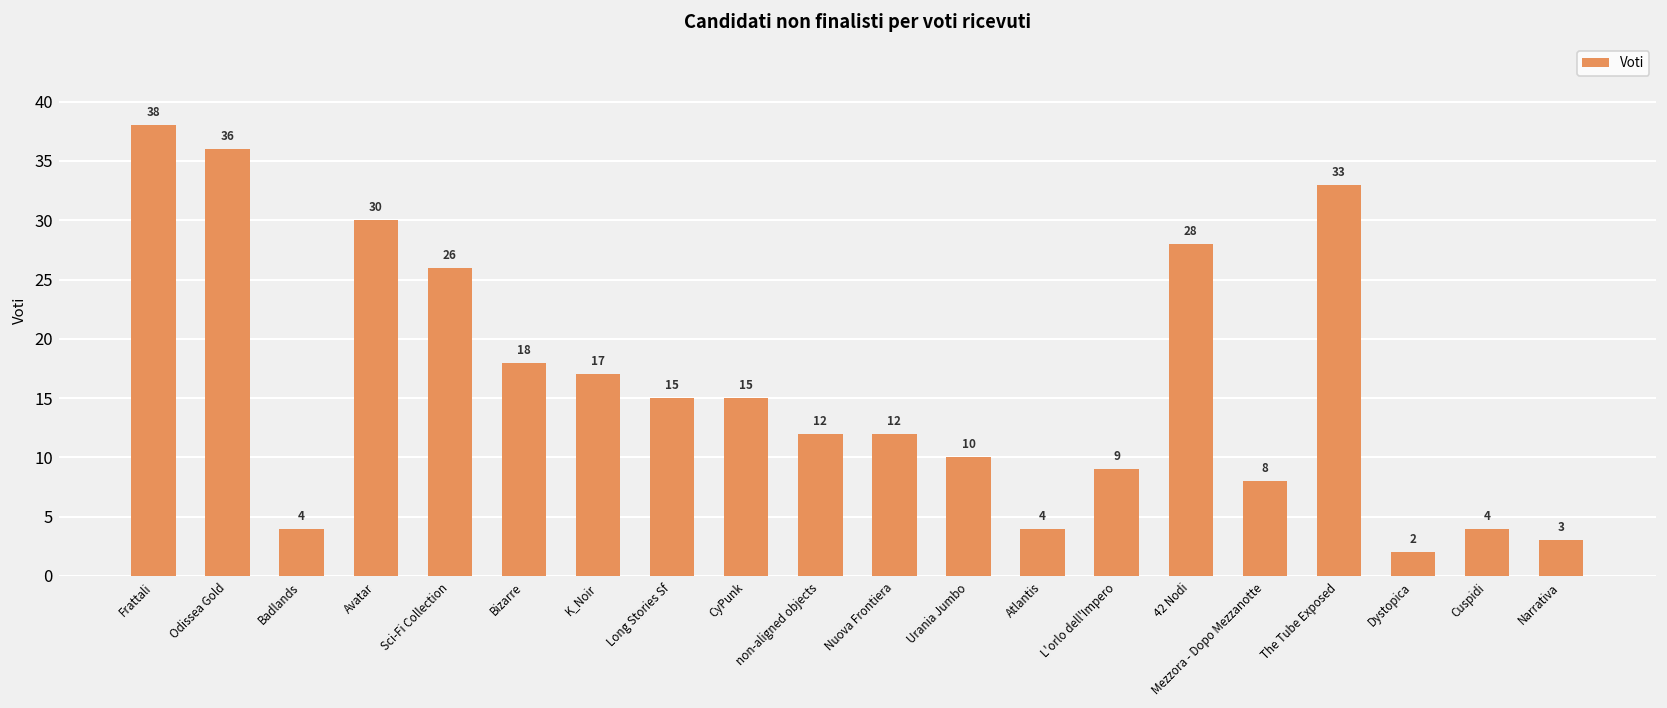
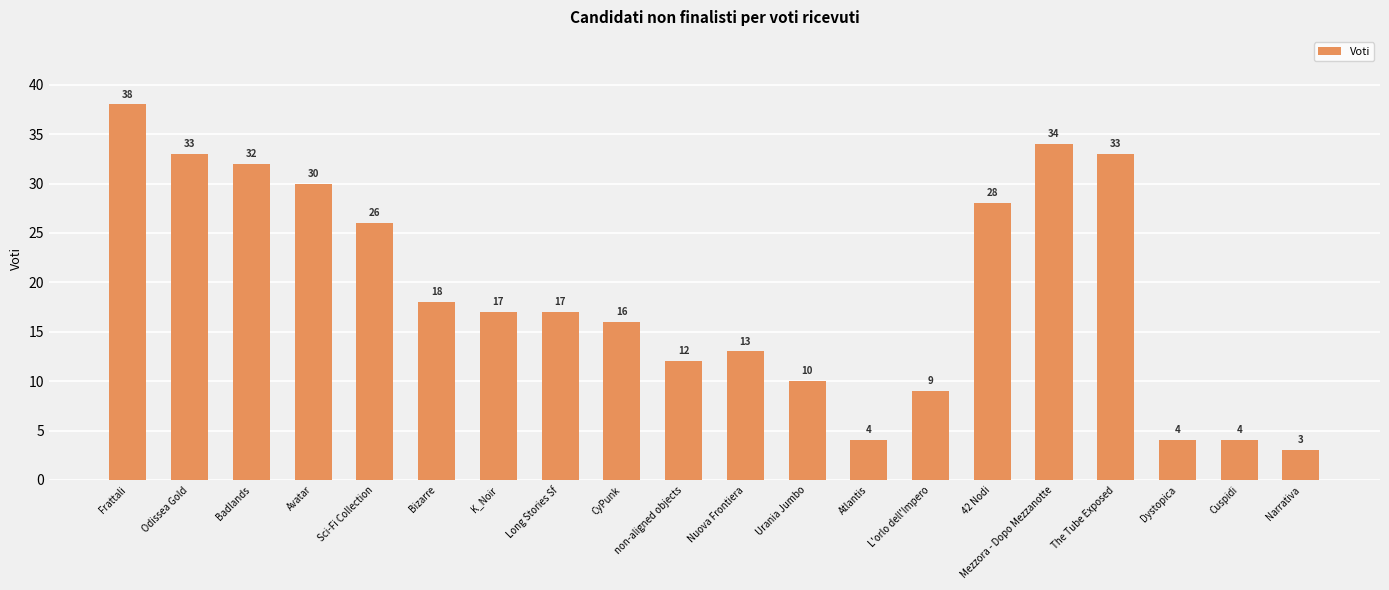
  {
    "Frattali": 38,
-   "Odissea Gold": 36,
-   "Badlands": 4,
+   "Odissea Gold": 33,
+   "Badlands": 32,
    "Avatar": 30,
    "Sci-Fi Collection": 26,
    "Bizarre": 18,
    "K_Noir": 17,
-   "Long Stories Sf": 15,
-   "CyPunk": 15,
+   "Long Stories Sf": 17,
+   "CyPunk": 16,
    "non-aligned objects": 12,
-   "Nuova Frontiera": 12,
+   "Nuova Frontiera": 13,
    "Urania Jumbo": 10,
    "Atlantis": 4,
    "L'orlo dell'Impero": 9,
    "42 Nodi": 28,
-   "Mezzora - Dopo Mezzanotte": 8,
+   "Mezzora - Dopo Mezzanotte": 34,
    "The Tube Exposed": 33,
-   "Dystopica": 2,
+   "Dystopica": 4,
    "Cuspidi": 4,
    "Narrativa": 3
  }
